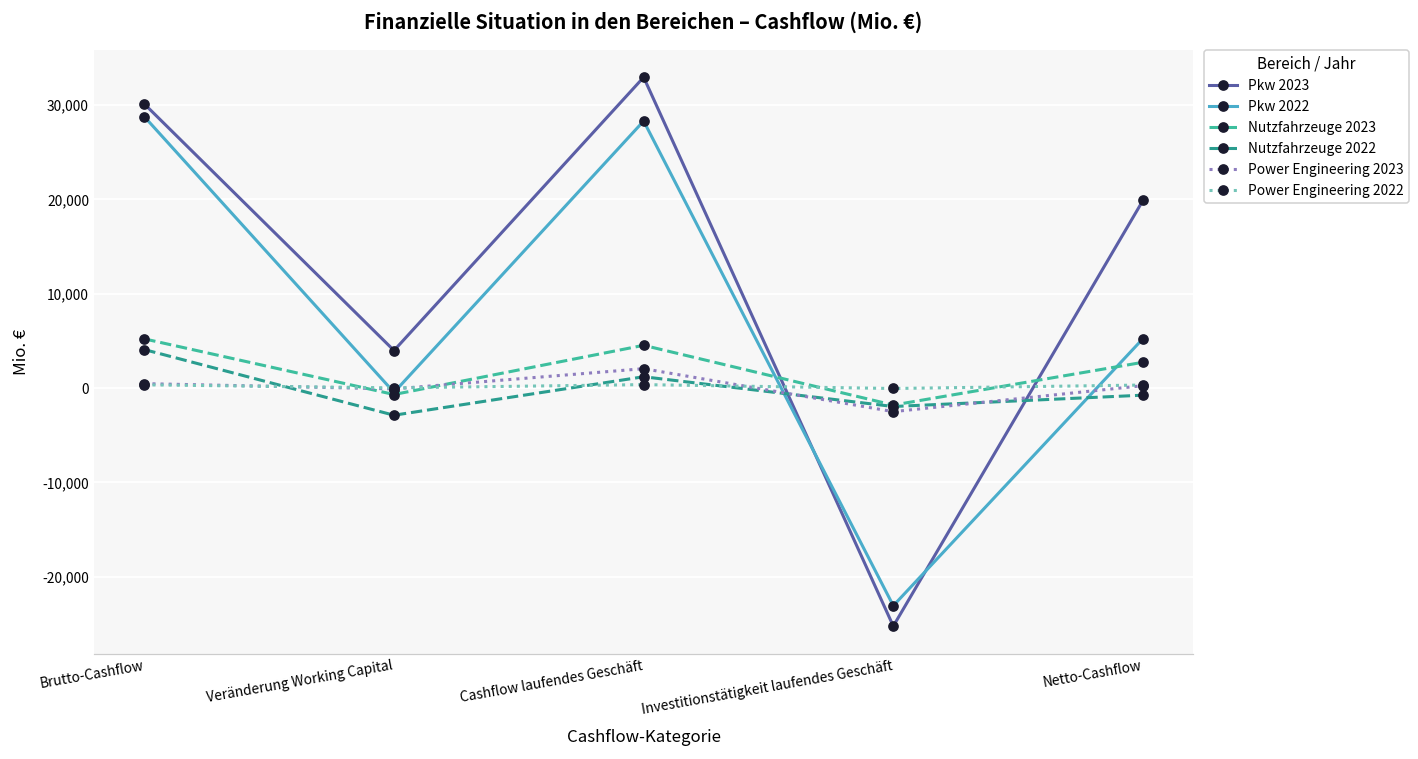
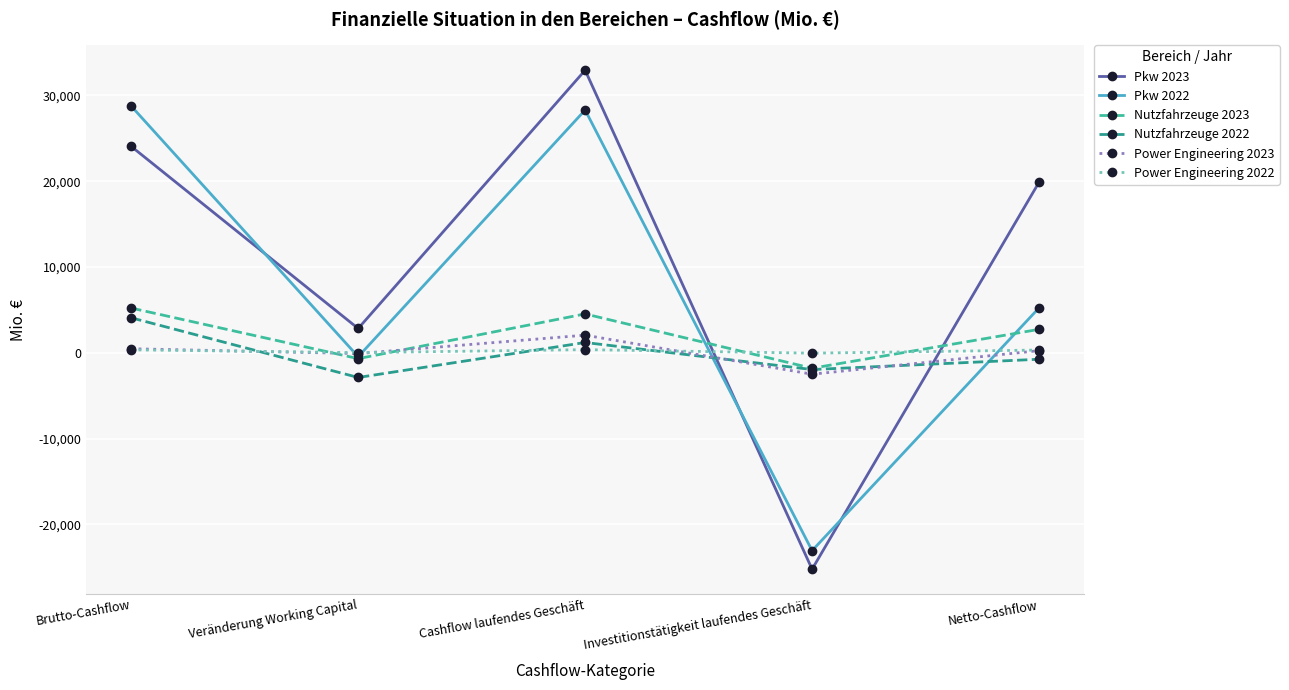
  {
    "Pkw 2023": {
-     "Brutto-Cashflow": "30,000",
-     "Veränderung Working Capital": "4,000",
+     "Brutto-Cashflow": "24,000",
+     "Veränderung Working Capital": "3,000",
      "Cashflow laufendes Geschäft": "33,000",
      "Investitionstätigkeit laufendes Geschäft": "-25,000",
      "Netto-Cashflow": "20,000"
    },
    "Power Engineering 2023": {
      "Cashflow laufendes Geschäft": "2,000",
      "Investitionstätigkeit laufendes Geschäft": "-2,000"
    }
  }
